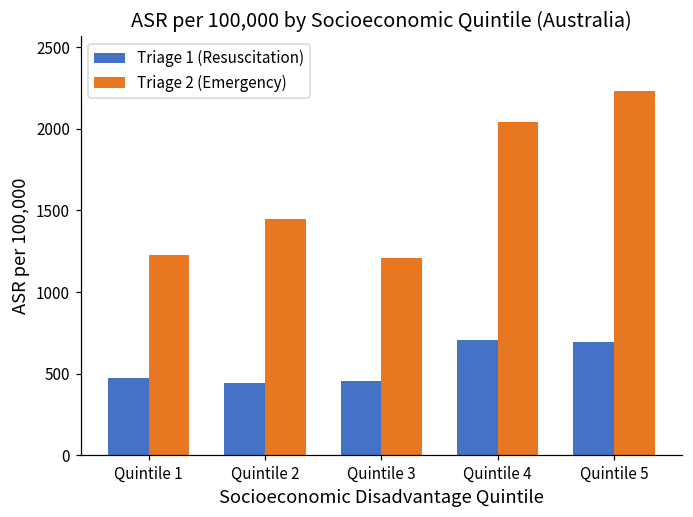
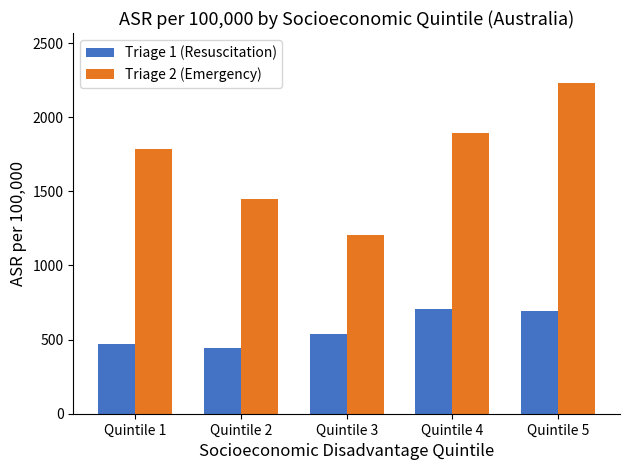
  {
    "Triage 1 (Resuscitation)": {
      "Quintile 1": 470,
      "Quintile 2": 440,
-     "Quintile 3": 450,
+     "Quintile 3": 540,
      "Quintile 4": 700,
      "Quintile 5": 700
    },
    "Triage 2 (Emergency)": {
-     "Quintile 1": 1230,
+     "Quintile 1": 1780,
      "Quintile 2": 1450,
      "Quintile 3": 1210,
-     "Quintile 4": 2040,
+     "Quintile 4": 1900,
      "Quintile 5": 2230
    }
  }
